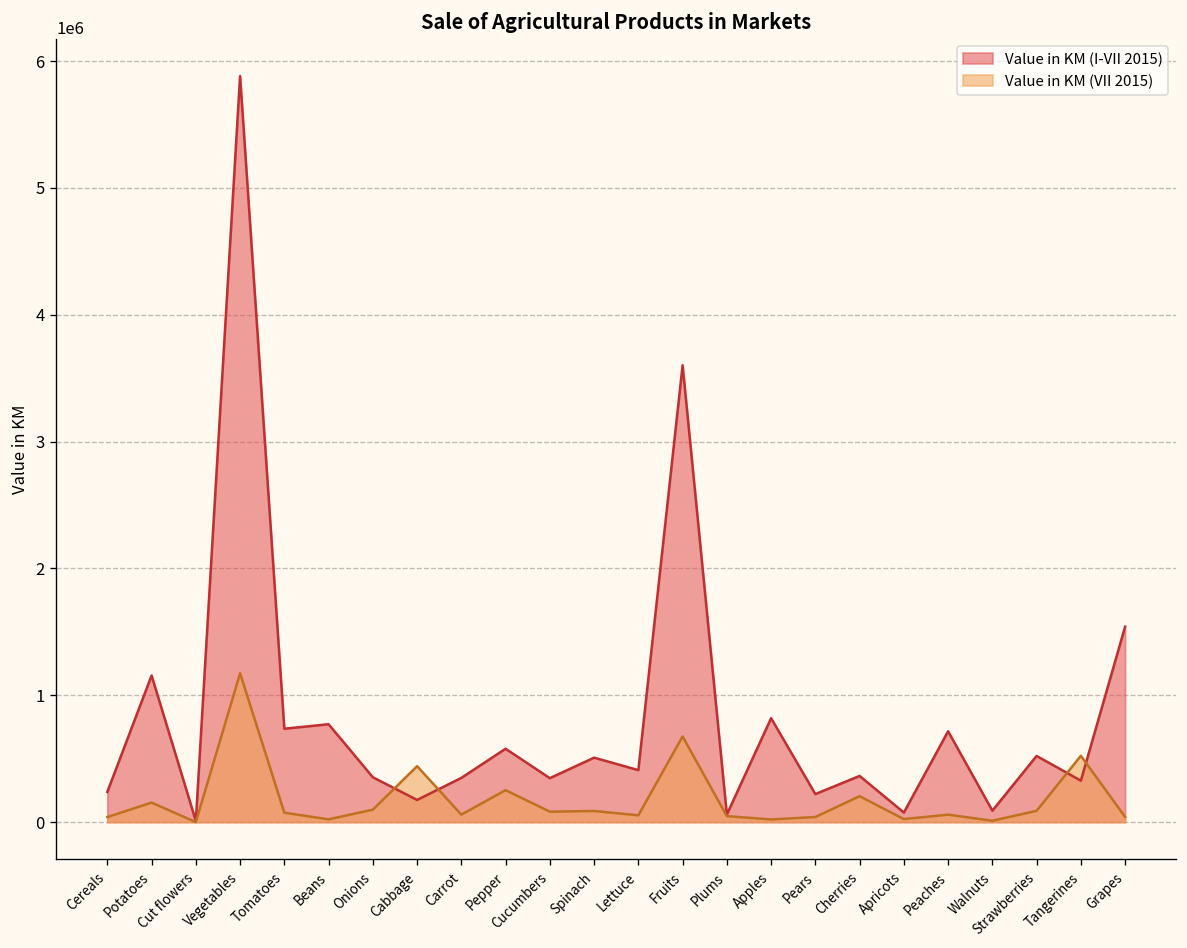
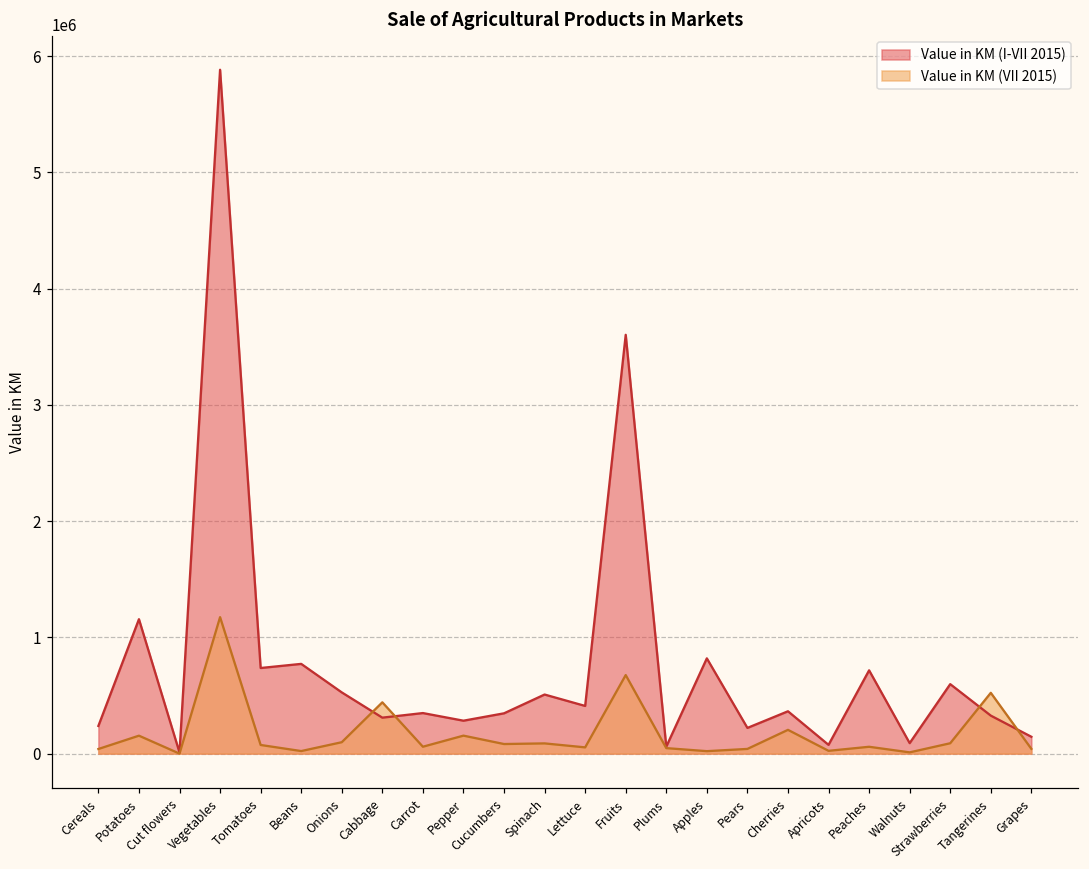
  {
    "Value in KM (I-VII 2015)": {
      "Cereals": 240000,
      "Potatoes": 1160000,
      "Vegetables": 5880000,
      "Tomatoes": 740000,
      "Beans": 770000,
-     "Onions": 350000,
-     "Cabbage": 170000,
+     "Onions": 530000,
+     "Cabbage": 310000,
      "Carrot": 350000,
-     "Pepper": 580000,
+     "Pepper": 280000,
      "Cucumbers": 350000,
      "Spinach": 510000,
      "Lettuce": 410000,
      "Fruits": 3600000,
      "Apples": 820000,
      "Pears": 220000,
      "Cherries": 360000,
      "Apricots": 80000,
      "Peaches": 720000,
      "Walnuts": 90000,
-     "Strawberries": 520000,
+     "Strawberries": 600000,
      "Tangerines": 330000,
-     "Grapes": 1540000
+     "Grapes": 140000
    },
    "Value in KM (VII 2015)": {
      "Cereals": 40000,
      "Potatoes": 150000,
      "Vegetables": 1170000,
      "Tomatoes": 70000,
      "Beans": 20000,
      "Onions": 100000,
      "Cabbage": 440000,
      "Carrot": 60000,
-     "Pepper": 250000,
+     "Pepper": 150000,
      "Cucumbers": 80000,
      "Spinach": 90000,
      "Lettuce": 50000,
      "Fruits": 680000,
      "Apples": 20000,
      "Pears": 40000,
      "Cherries": 200000,
      "Apricots": 20000,
      "Peaches": 60000,
      "Walnuts": 10000,
      "Strawberries": 90000,
      "Tangerines": 520000,
      "Grapes": 40000
    }
  }
